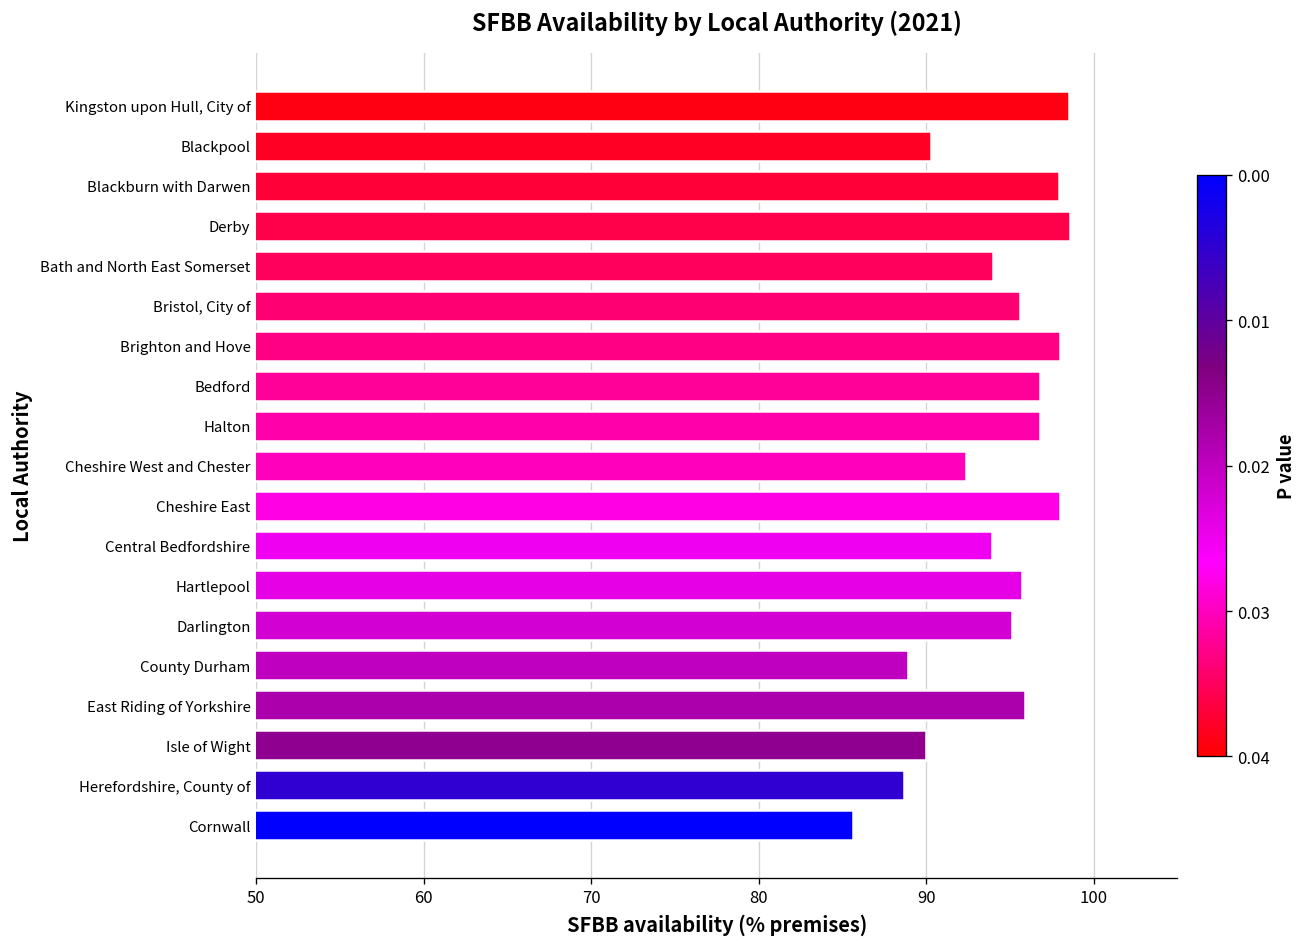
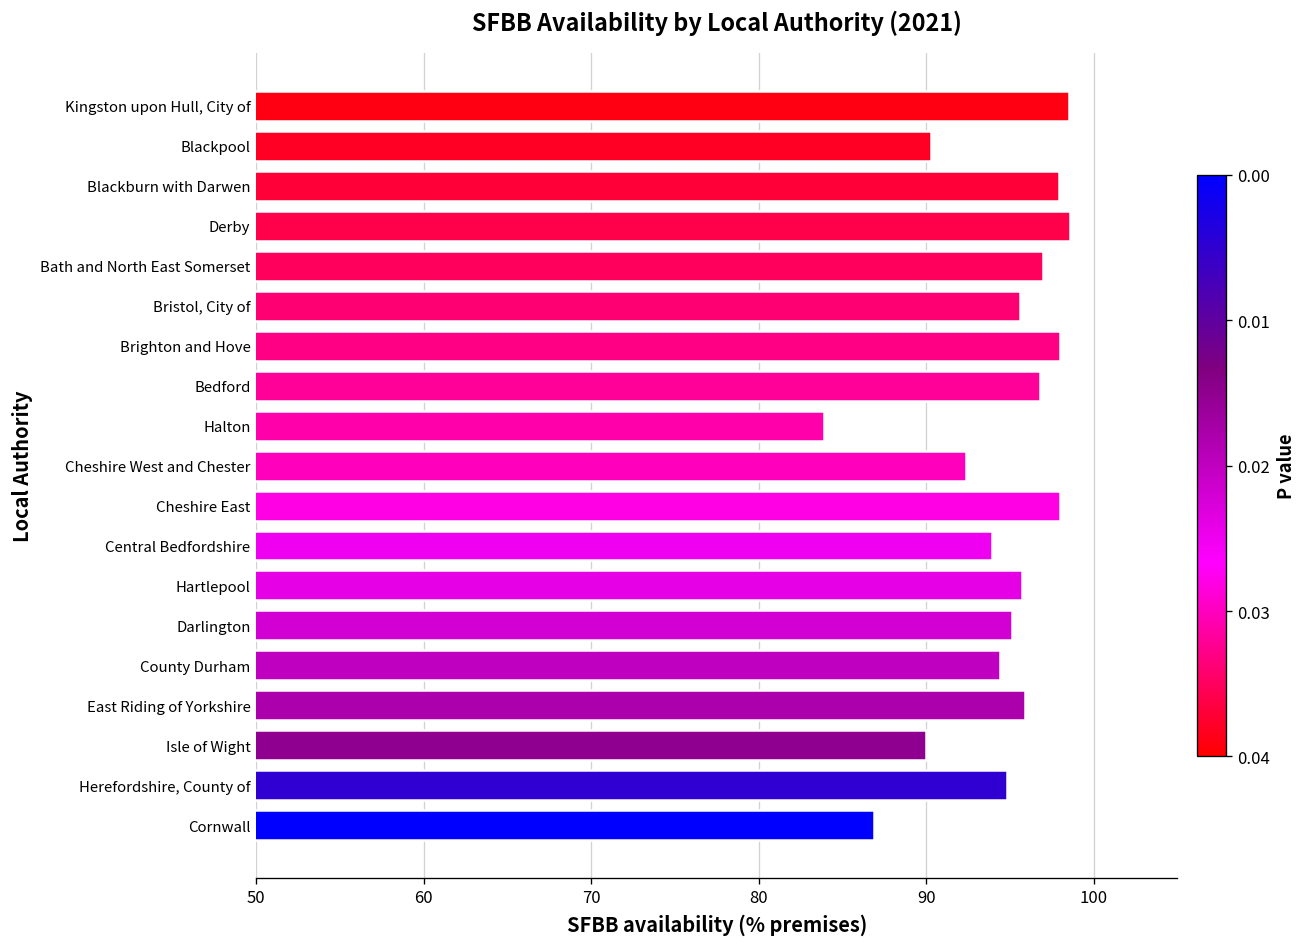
  {
    "Kingston upon Hull, City of": 98.5,
    "Blackpool": 90.3,
    "Blackburn with Darwen": 97.9,
    "Derby": 98.6,
-   "Bath and North East Somerset": 94,
+   "Bath and North East Somerset": 97,
    "Bristol, City of": 95.6,
    "Brighton and Hove": 98.0,
    "Bedford": 96.8,
-   "Halton": 96.8,
+   "Halton": 83.9,
    "Cheshire West and Chester": 92.4,
    "Cheshire East": 98.0,
    "Central Bedfordshire": 93.9,
    "Hartlepool": 95.7,
    "Darlington": 95.1,
-   "County Durham": 88.9,
+   "County Durham": 94.4,
    "East Riding of Yorkshire": 95.9,
    "Isle of Wight": 90.0,
-   "Herefordshire, County of": 88.7,
-   "Cornwall": 85.6
+   "Herefordshire, County of": 94.8,
+   "Cornwall": 86.9
  }
